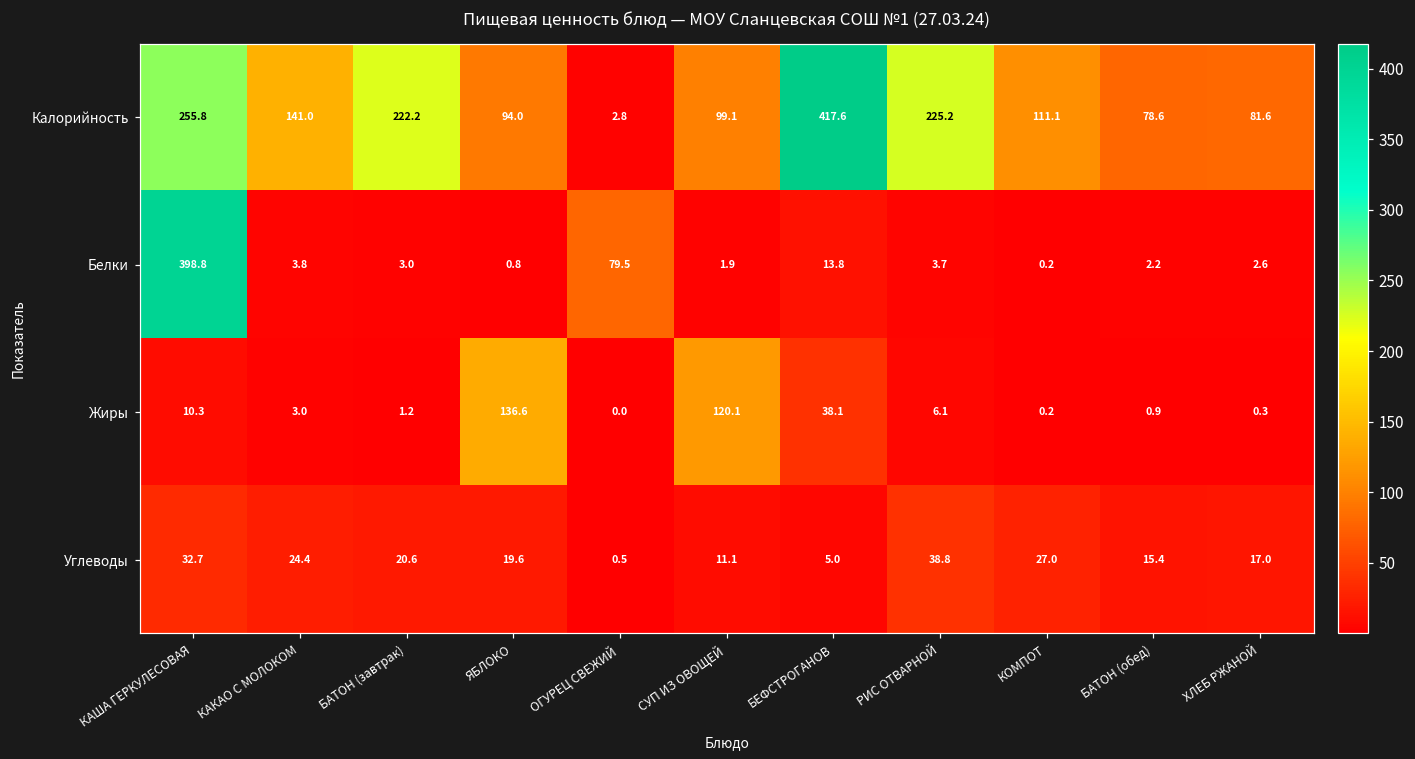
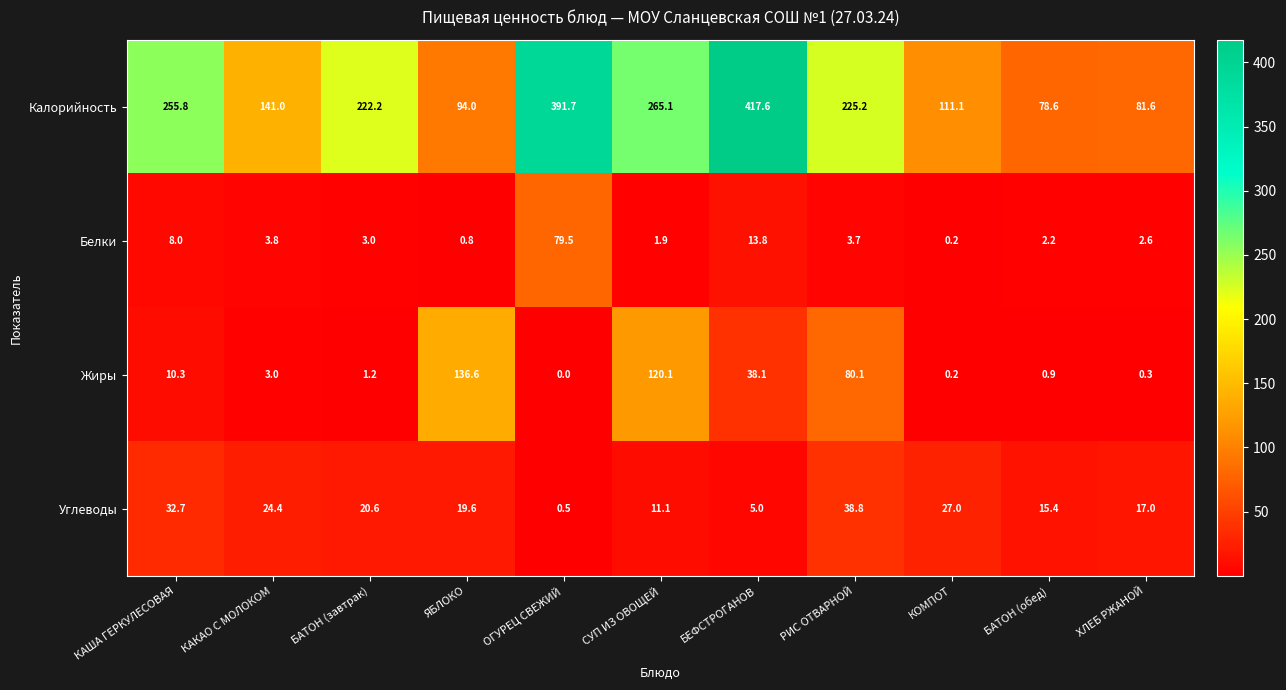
  {
    "Калорийность": {
      "КАША ГЕРКУЛЕСОВАЯ": 255.8,
      "КАКАО С МОЛОКОМ": 141.0,
      "БАТОН (завтрак)": 222.2,
      "ЯБЛОКО": 94.0,
-     "ОГУРЕЦ СВЕЖИЙ": 2.8,
-     "СУП ИЗ ОВОЩЕЙ": 99.1,
+     "ОГУРЕЦ СВЕЖИЙ": 391.7,
+     "СУП ИЗ ОВОЩЕЙ": 265.1,
      "БЕФСТРОГАНОВ": 417.6,
      "РИС ОТВАРНОЙ": 225.2,
      "КОМПОТ": 111.1,
      "БАТОН (обед)": 78.6,
      "ХЛЕБ РЖАНОЙ": 81.6
    },
    "Белки": {
-     "КАША ГЕРКУЛЕСОВАЯ": 398.8,
+     "КАША ГЕРКУЛЕСОВАЯ": 8.0,
      "КАКАО С МОЛОКОМ": 3.8,
      "БАТОН (завтрак)": 3.0,
      "ЯБЛОКО": 0.8,
      "ОГУРЕЦ СВЕЖИЙ": 79.5,
      "СУП ИЗ ОВОЩЕЙ": 1.9,
      "БЕФСТРОГАНОВ": 13.8,
      "РИС ОТВАРНОЙ": 3.7,
      "КОМПОТ": 0.2,
      "БАТОН (обед)": 2.2,
      "ХЛЕБ РЖАНОЙ": 2.6
    },
    "Жиры": {
      "КАША ГЕРКУЛЕСОВАЯ": 10.3,
      "КАКАО С МОЛОКОМ": 3.0,
      "БАТОН (завтрак)": 1.2,
      "ЯБЛОКО": 136.6,
      "ОГУРЕЦ СВЕЖИЙ": 0.0,
      "СУП ИЗ ОВОЩЕЙ": 120.1,
      "БЕФСТРОГАНОВ": 38.1,
-     "РИС ОТВАРНОЙ": 6.1,
+     "РИС ОТВАРНОЙ": 80.1,
      "КОМПОТ": 0.2,
      "БАТОН (обед)": 0.9,
      "ХЛЕБ РЖАНОЙ": 0.3
    },
    "Углеводы": {
      "КАША ГЕРКУЛЕСОВАЯ": 32.7,
      "КАКАО С МОЛОКОМ": 24.4,
      "БАТОН (завтрак)": 20.6,
      "ЯБЛОКО": 19.6,
      "ОГУРЕЦ СВЕЖИЙ": 0.5,
      "СУП ИЗ ОВОЩЕЙ": 11.1,
      "БЕФСТРОГАНОВ": 5.0,
      "РИС ОТВАРНОЙ": 38.8,
      "КОМПОТ": 27.0,
      "БАТОН (обед)": 15.4,
      "ХЛЕБ РЖАНОЙ": 17.0
    }
  }
